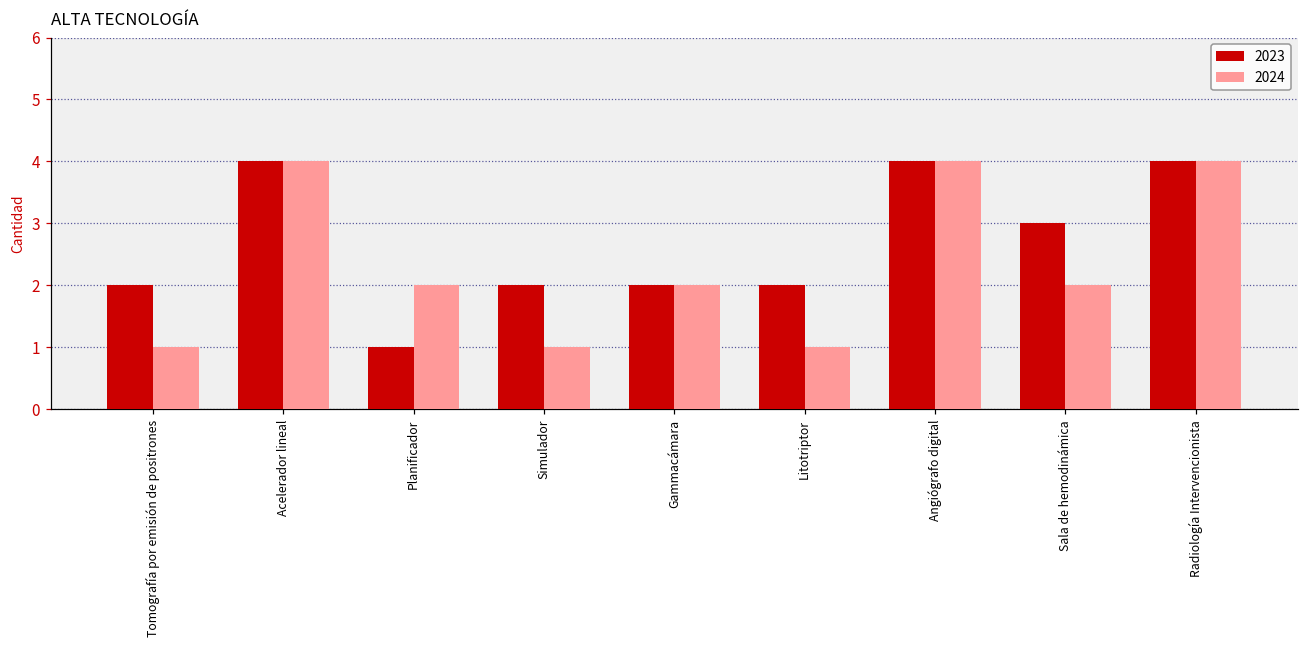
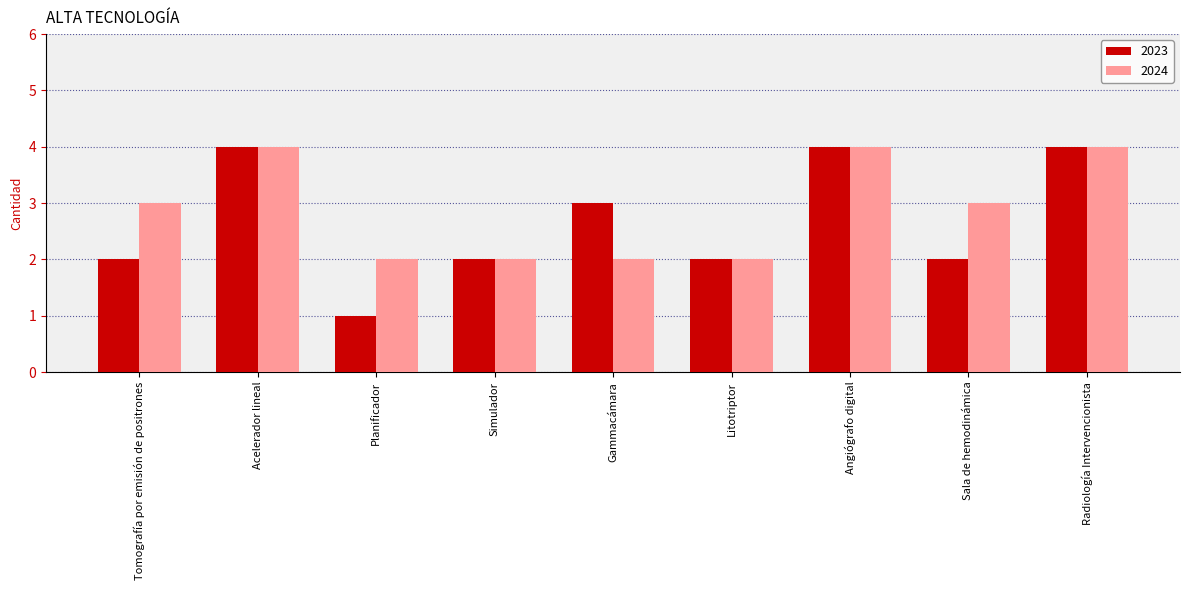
  {
    "2023": {
      "Tomografía por emisión de positrones": 2,
      "Acelerador lineal": 4,
      "Planificador": 1,
      "Simulador": 2,
-     "Gammacámara": 2,
+     "Gammacámara": 3,
      "Litotriptor": 2,
      "Angiógrafo digital": 4,
-     "Sala de hemodinámica": 3,
+     "Sala de hemodinámica": 2,
      "Radiología Intervencionista": 4
    },
    "2024": {
-     "Tomografía por emisión de positrones": 1,
+     "Tomografía por emisión de positrones": 3,
      "Acelerador lineal": 4,
      "Planificador": 2,
-     "Simulador": 1,
+     "Simulador": 2,
      "Gammacámara": 2,
-     "Litotriptor": 1,
+     "Litotriptor": 2,
      "Angiógrafo digital": 4,
-     "Sala de hemodinámica": 2,
+     "Sala de hemodinámica": 3,
      "Radiología Intervencionista": 4
    }
  }
